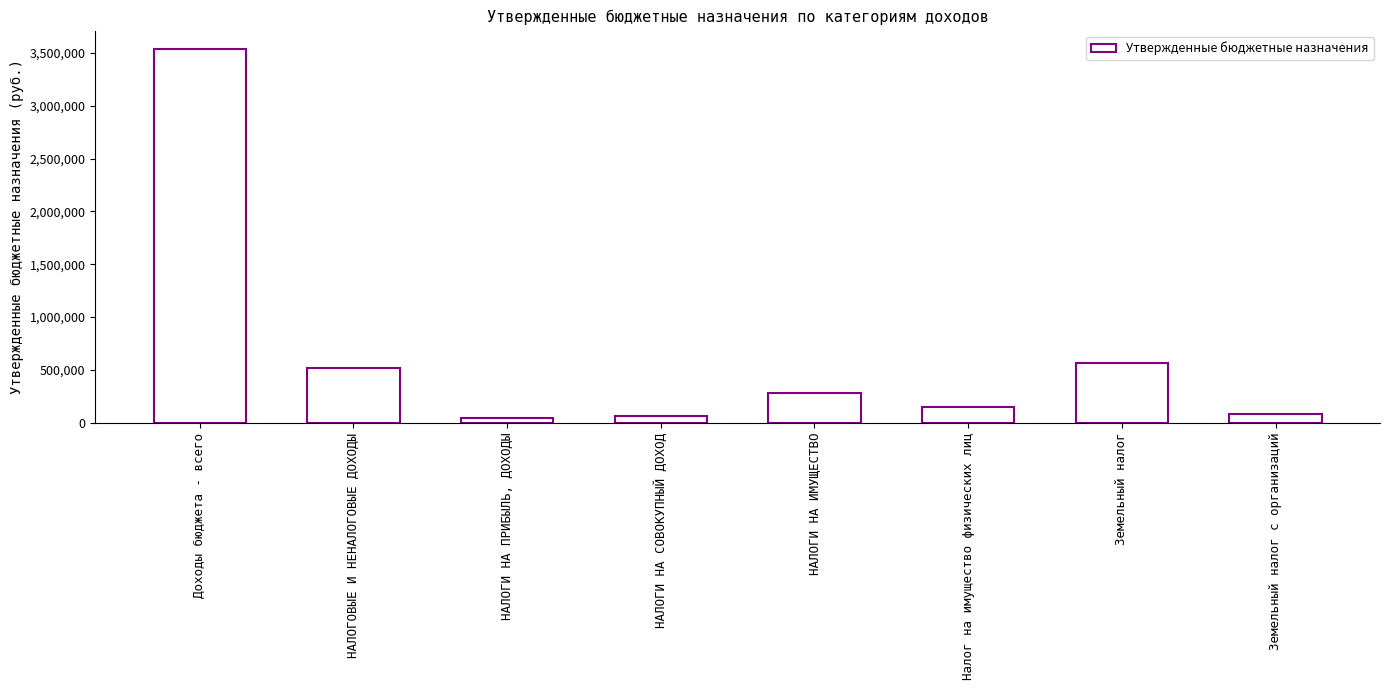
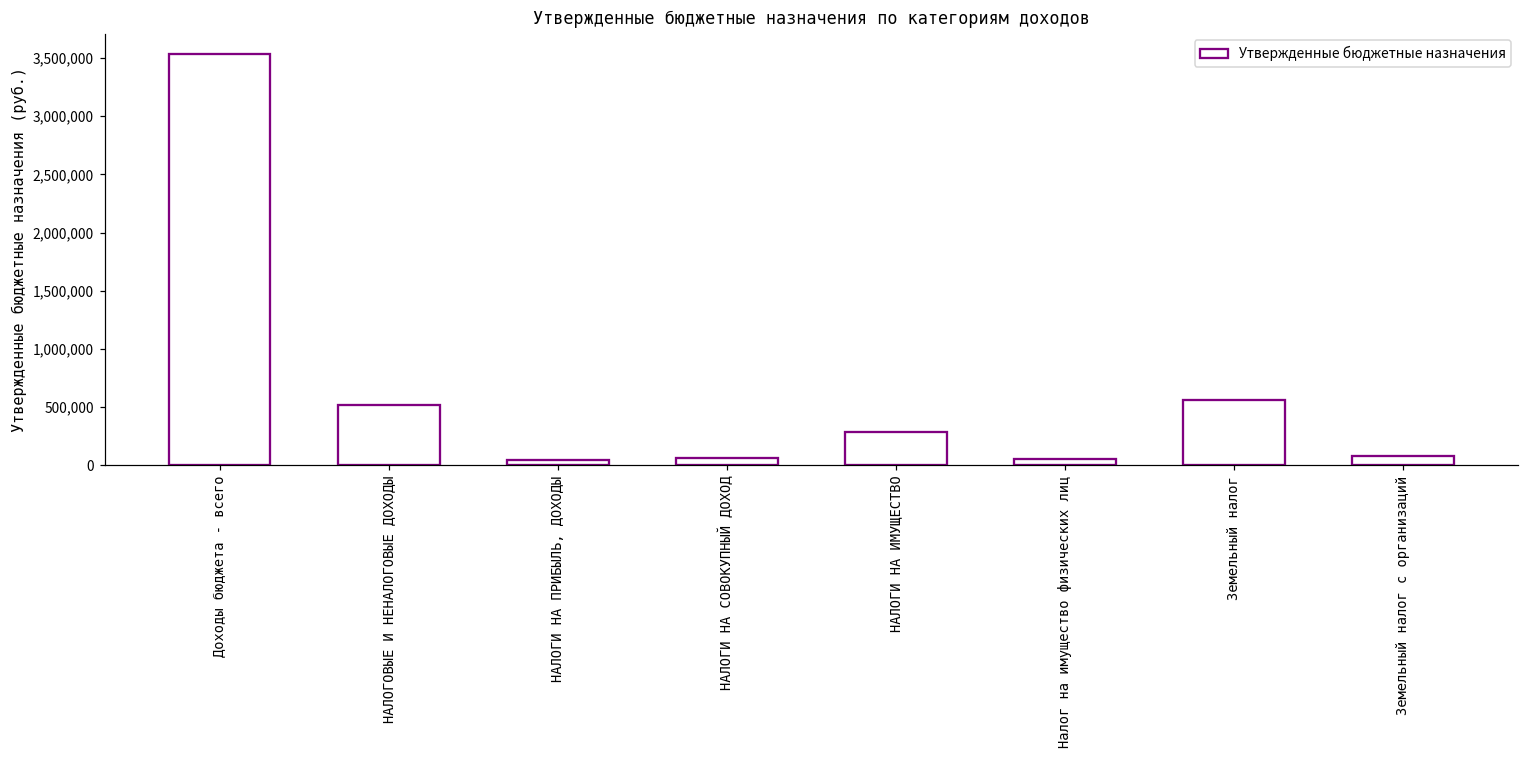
  {
    "Доходы бюджета - всего": "3,530,000",
    "НАЛОГОВЫЕ И НЕНАЛОГОВЫЕ ДОХОДЫ": "510,000",
    "НАЛОГИ НА ПРИБЫЛЬ, ДОХОДЫ": "40,000",
    "НАЛОГИ НА СОВОКУПНЫЙ ДОХОД": "60,000",
    "НАЛОГИ НА ИМУЩЕСТВО": "290,000",
-   "Налог на имущество физических лиц": "150,000",
+   "Налог на имущество физических лиц": "50,000",
    "Земельный налог": "560,000",
    "Земельный налог с организаций": "80,000"
  }
